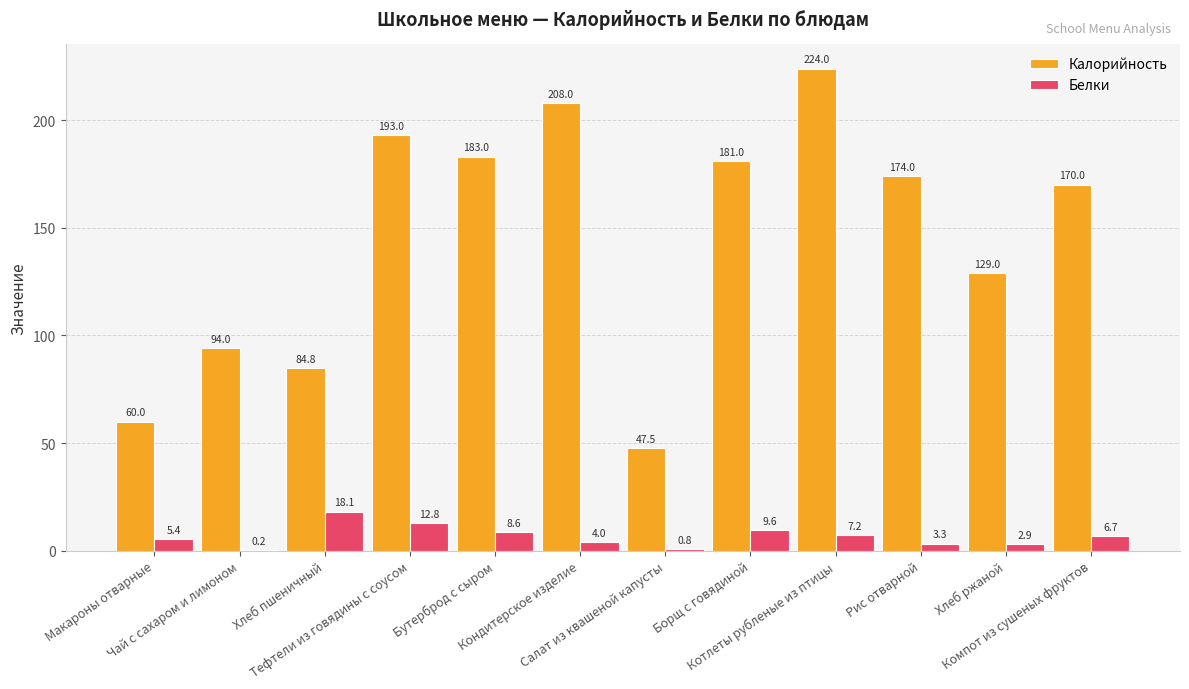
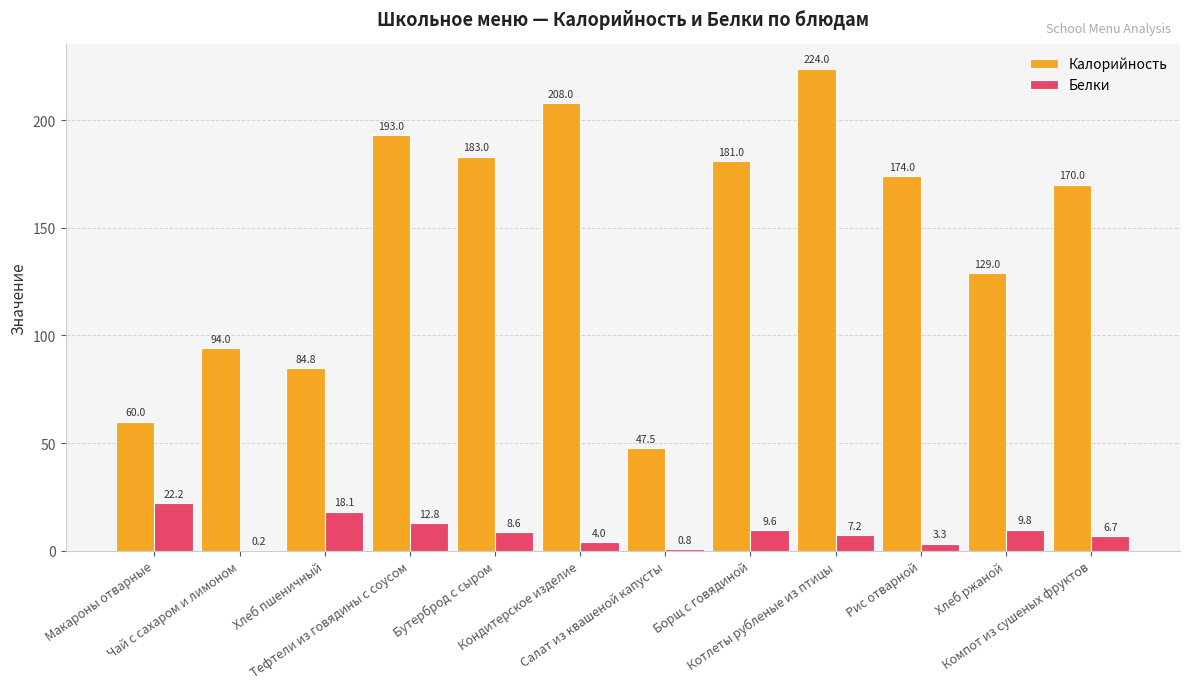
  {
    "Калорийность": {
      "Макароны отварные": 60.0,
      "Чай с сахаром и лимоном": 94.0,
      "Хлеб пшеничный": 84.8,
      "Тефтели из говядины с соусом": 193.0,
      "Бутерброд с сыром": 183.0,
      "Кондитерское изделие": 208.0,
      "Салат из квашеной капусты": 47.5,
      "Борщ с говядиной": 181.0,
      "Котлеты рубленые из птицы": 224.0,
      "Рис отварной": 174.0,
      "Хлеб ржаной": 129.0,
      "Компот из сушеных фруктов": 170.0
    },
    "Белки": {
-     "Макароны отварные": 5.4,
+     "Макароны отварные": 22.2,
      "Чай с сахаром и лимоном": 0.2,
      "Хлеб пшеничный": 18.1,
      "Тефтели из говядины с соусом": 12.8,
      "Бутерброд с сыром": 8.6,
      "Кондитерское изделие": 4.0,
      "Салат из квашеной капусты": 0.8,
      "Борщ с говядиной": 9.6,
      "Котлеты рубленые из птицы": 7.2,
      "Рис отварной": 3.3,
-     "Хлеб ржаной": 2.9,
+     "Хлеб ржаной": 9.8,
      "Компот из сушеных фруктов": 6.7
    }
  }
